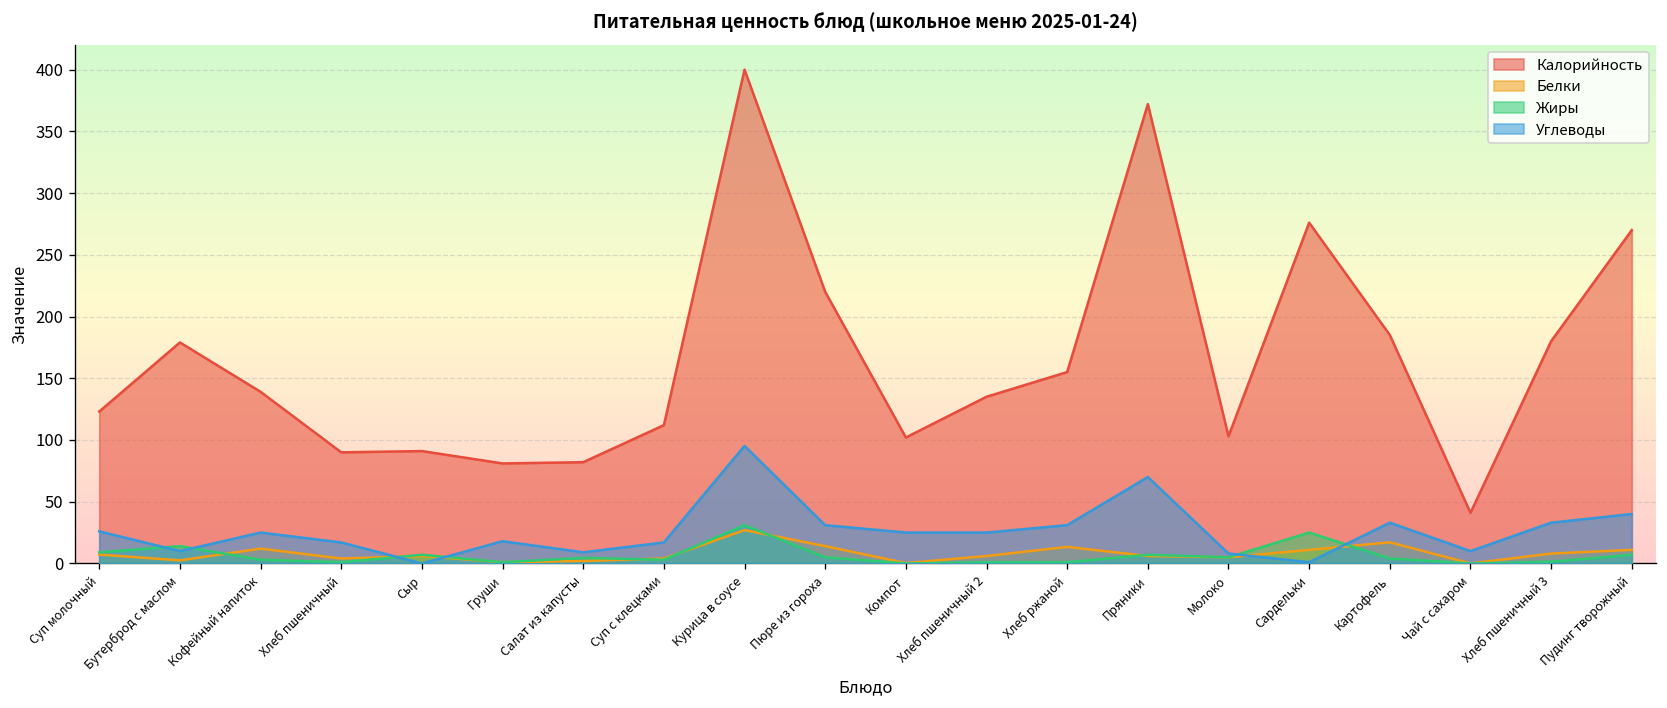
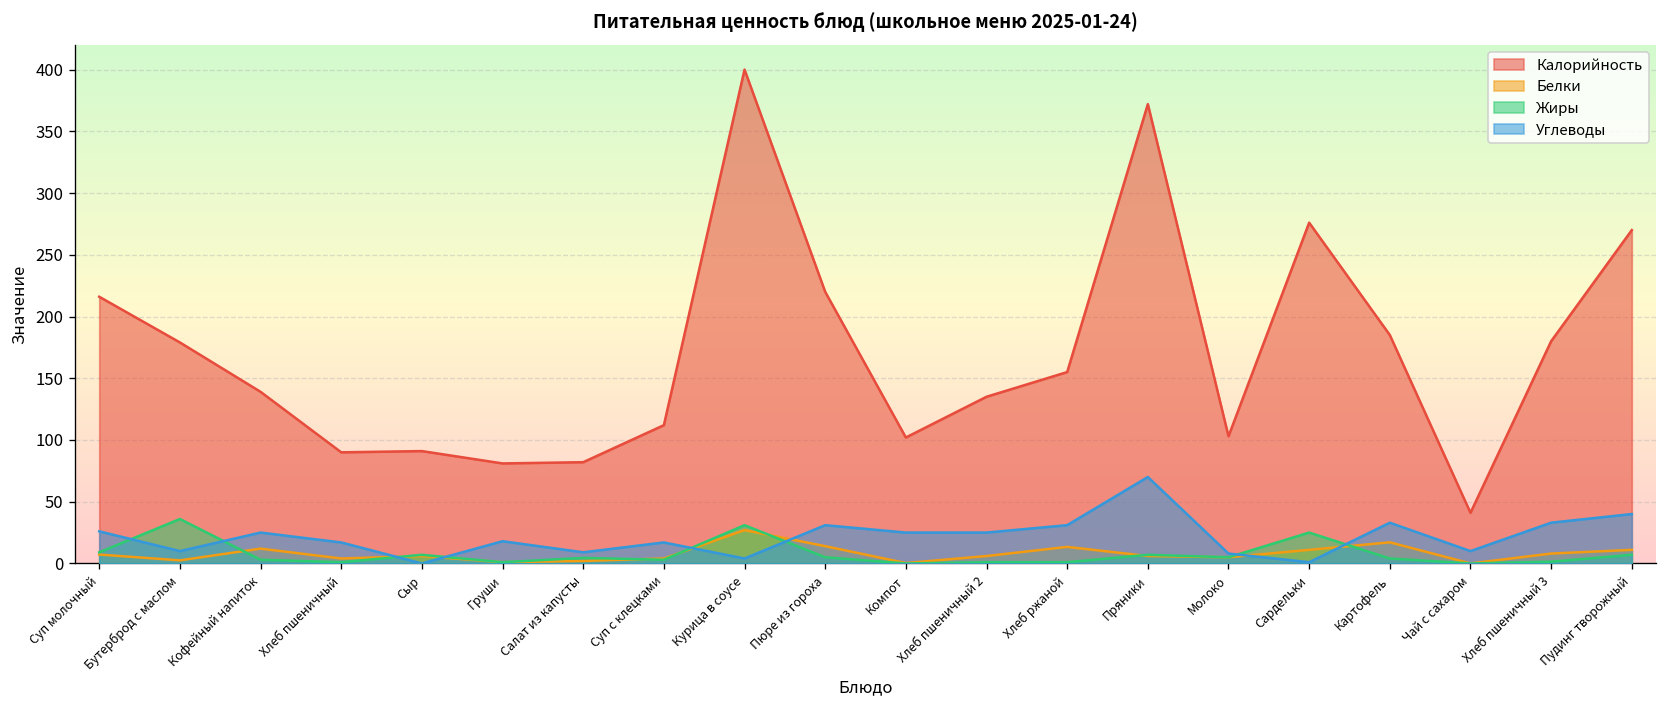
  {
    "Калорийность": {
-     "Суп молочный": 123,
+     "Суп молочный": 216,
      "Бутерброд с маслом": 179,
      "Кофейный напиток": 139,
      "Хлеб пшеничный": 90,
      "Сыр": 91,
      "Груши": 81,
      "Салат из капусты": 82,
      "Суп с клецками": 112,
      "Курица в соусе": 400,
      "Пюре из гороха": 220,
      "Компот": 102,
      "Хлеб пшеничный 2": 135,
      "Хлеб ржаной": 155,
      "Пряники": 372,
      "Молоко": 103,
      "Сардельки": 276,
      "Картофель": 185,
      "Чай с сахаром": 41,
      "Хлеб пшеничный 3": 180,
      "Пудинг творожный": 270
    },
    "Белки": {
      "Бутерброд с маслом": 3,
      "Кофейный напиток": 12,
      "Хлеб пшеничный": 4,
      "Салат из капусты": 2,
      "Курица в соусе": 27,
      "Пюре из гороха": 14,
      "Хлеб пшеничный 2": 6,
      "Хлеб ржаной": 13,
      "Сардельки": 11,
      "Картофель": 17,
      "Хлеб пшеничный 3": 8,
      "Пудинг творожный": 11
    },
    "Жиры": {
-     "Бутерброд с маслом": 14,
+     "Бутерброд с маслом": 36,
      "Кофейный напиток": 3,
      "Хлеб пшеничный": 1,
      "Салат из капусты": 4,
      "Курица в соусе": 31,
      "Пюре из гороха": 5,
      "Хлеб пшеничный 2": 1,
      "Хлеб ржаной": 1,
      "Сардельки": 25,
      "Картофель": 4,
      "Хлеб пшеничный 3": 1,
      "Пудинг творожный": 7
    },
    "Углеводы": {
      "Суп молочный": 26,
      "Бутерброд с маслом": 10,
      "Кофейный напиток": 25,
      "Хлеб пшеничный": 17,
      "Сыр": 0,
      "Груши": 18,
      "Салат из капусты": 9,
      "Суп с клецками": 17,
-     "Курица в соусе": 95,
+     "Курица в соусе": 4,
      "Пюре из гороха": 31,
      "Компот": 25,
      "Хлеб пшеничный 2": 25,
      "Хлеб ржаной": 31,
      "Пряники": 70,
      "Молоко": 8,
      "Сардельки": 1,
      "Картофель": 33,
      "Чай с сахаром": 10,
      "Хлеб пшеничный 3": 33,
      "Пудинг творожный": 40
    }
  }
